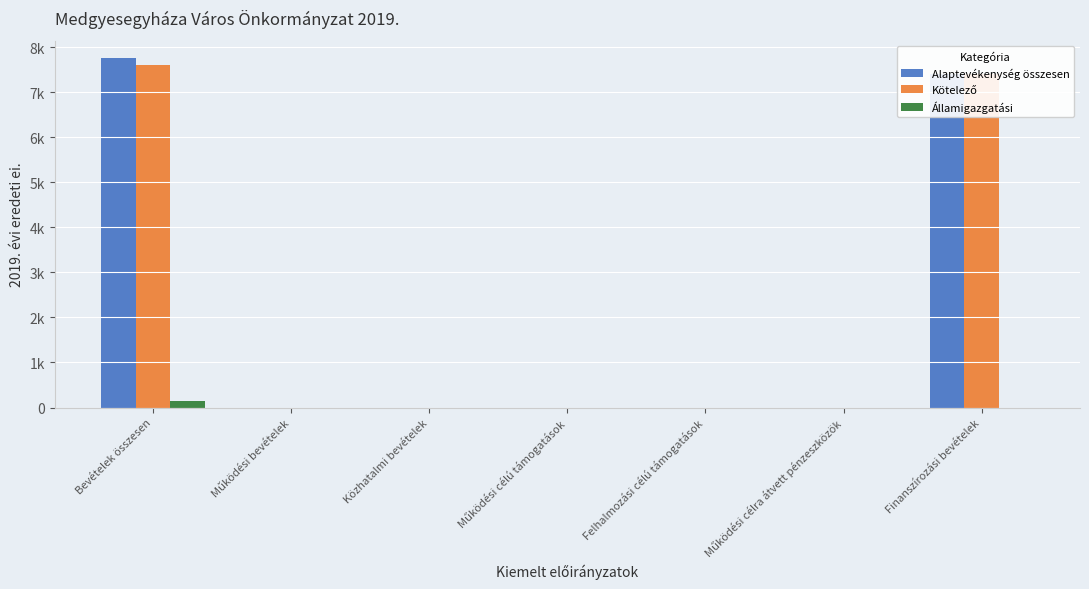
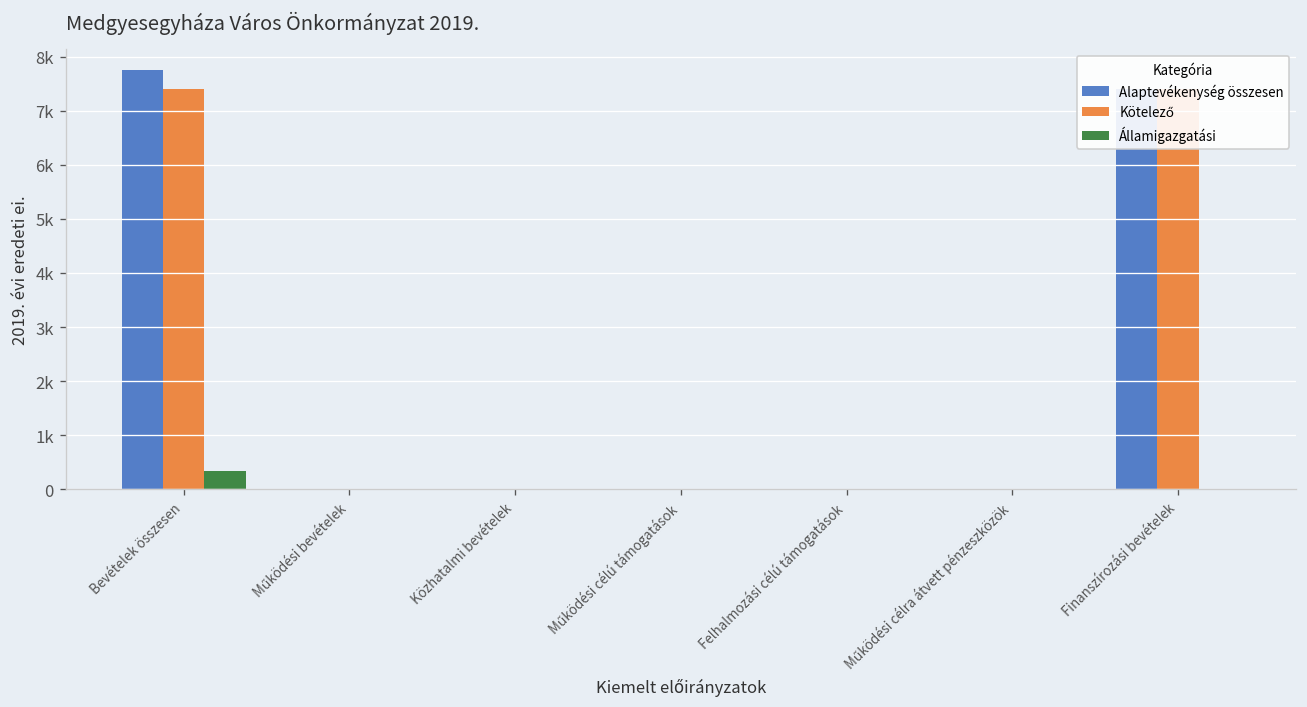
  {
    "Alaptevékenység összesen": {
      "Bevételek összesen": 7800,
      "Működési bevételek": 0,
      "Közhatalmi bevételek": 0,
      "Működési célú támogatások": 0,
      "Felhalmozási célú támogatások": 0,
      "Működési célra átvett pénzeszközök": 0
    },
    "Kötelező": {
-     "Bevételek összesen": 7600,
+     "Bevételek összesen": 7400,
      "Működési bevételek": 0,
      "Közhatalmi bevételek": 0,
      "Működési célú támogatások": 0,
      "Felhalmozási célú támogatások": 0,
      "Működési célra átvett pénzeszközök": 0
    },
    "Államigazgatási": {
-     "Bevételek összesen": 100,
+     "Bevételek összesen": 300,
      "Működési bevételek": 0,
      "Közhatalmi bevételek": 0,
      "Működési célú támogatások": 0,
      "Felhalmozási célú támogatások": 0,
      "Működési célra átvett pénzeszközök": 0,
      "Finanszírozási bevételek": 0
    }
  }
